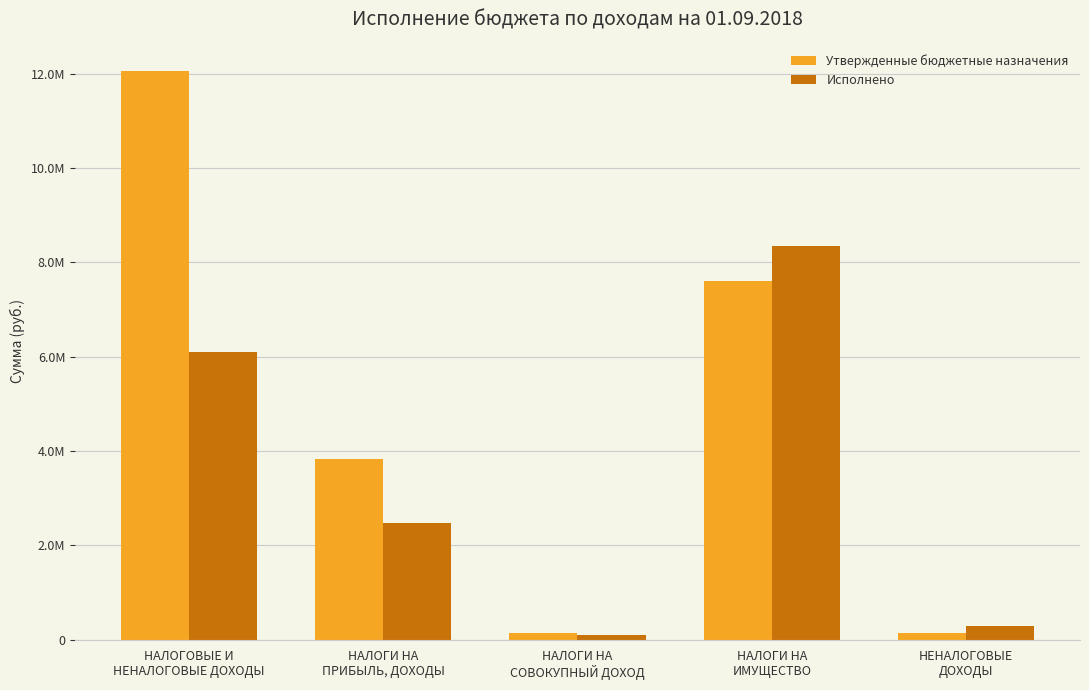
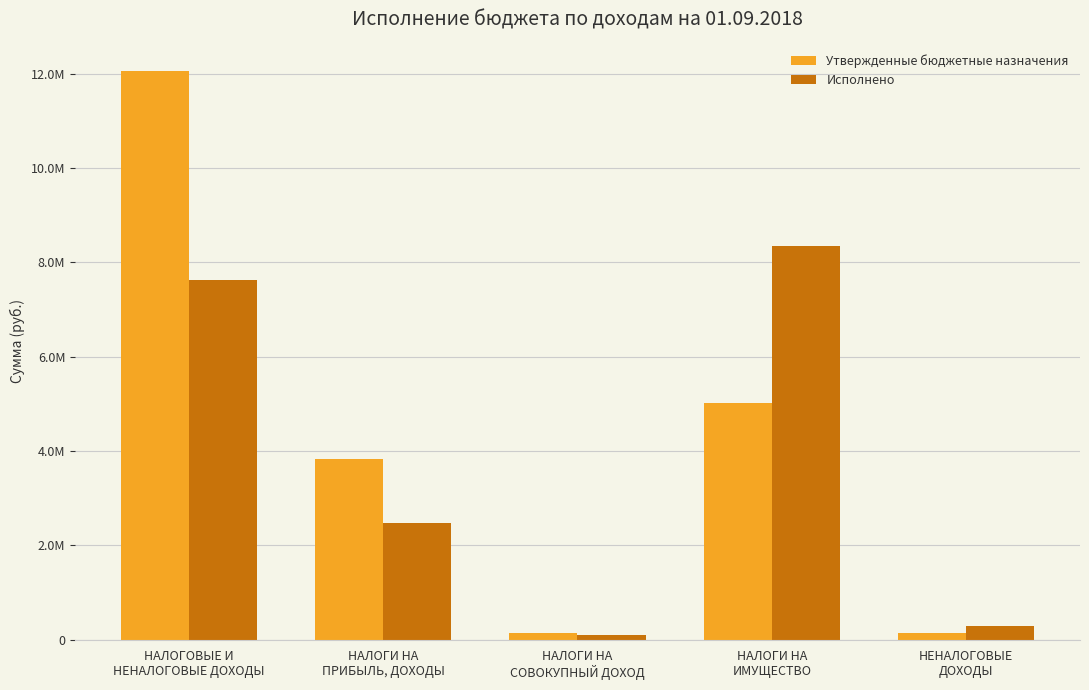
  {
    "Утвержденные бюджетные назначения": {
      "НАЛОГОВЫЕ И НЕНАЛОГОВЫЕ ДОХОДЫ": 12100000,
      "НАЛОГИ НА ПРИБЫЛЬ, ДОХОДЫ": 3800000,
      "НАЛОГИ НА СОВОКУПНЫЙ ДОХОД": 100000,
-     "НАЛОГИ НА ИМУЩЕСТВО": 7600000,
+     "НАЛОГИ НА ИМУЩЕСТВО": 5000000,
      "НЕНАЛОГОВЫЕ ДОХОДЫ": 100000
    },
    "Исполнено": {
-     "НАЛОГОВЫЕ И НЕНАЛОГОВЫЕ ДОХОДЫ": 6100000,
+     "НАЛОГОВЫЕ И НЕНАЛОГОВЫЕ ДОХОДЫ": 7600000,
      "НАЛОГИ НА ПРИБЫЛЬ, ДОХОДЫ": 2500000,
      "НАЛОГИ НА СОВОКУПНЫЙ ДОХОД": 100000,
      "НАЛОГИ НА ИМУЩЕСТВО": 8300000,
      "НЕНАЛОГОВЫЕ ДОХОДЫ": 300000
    }
  }
